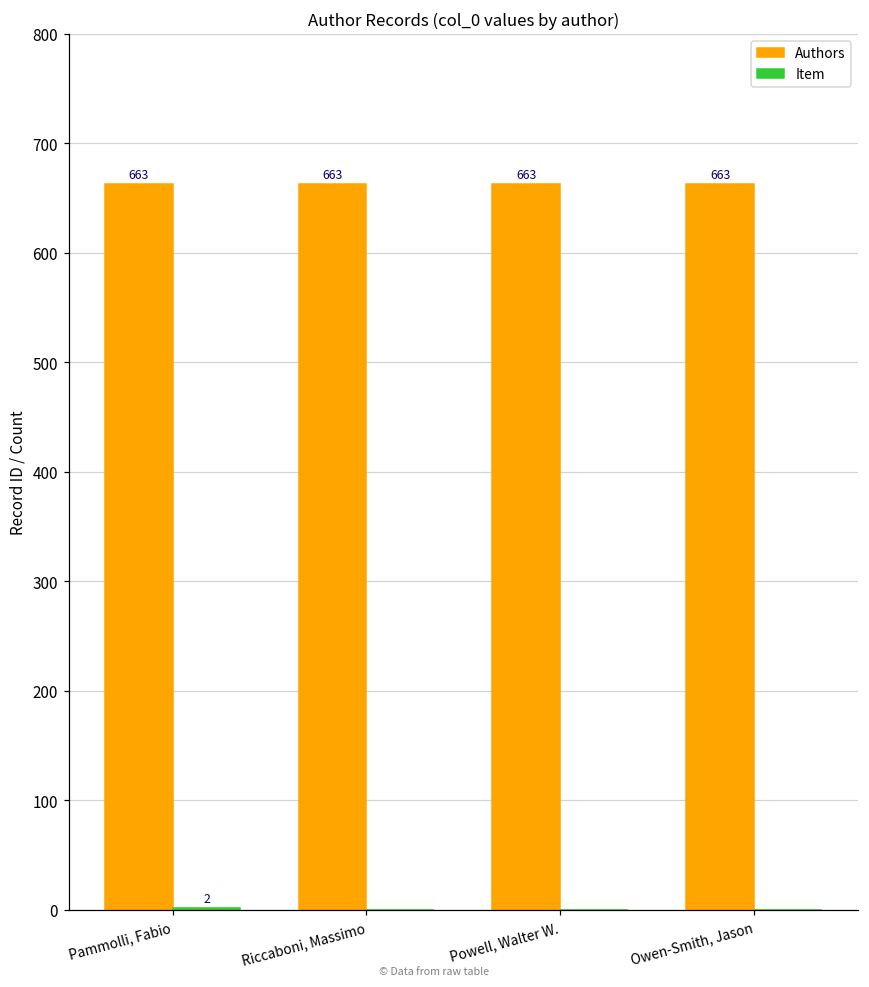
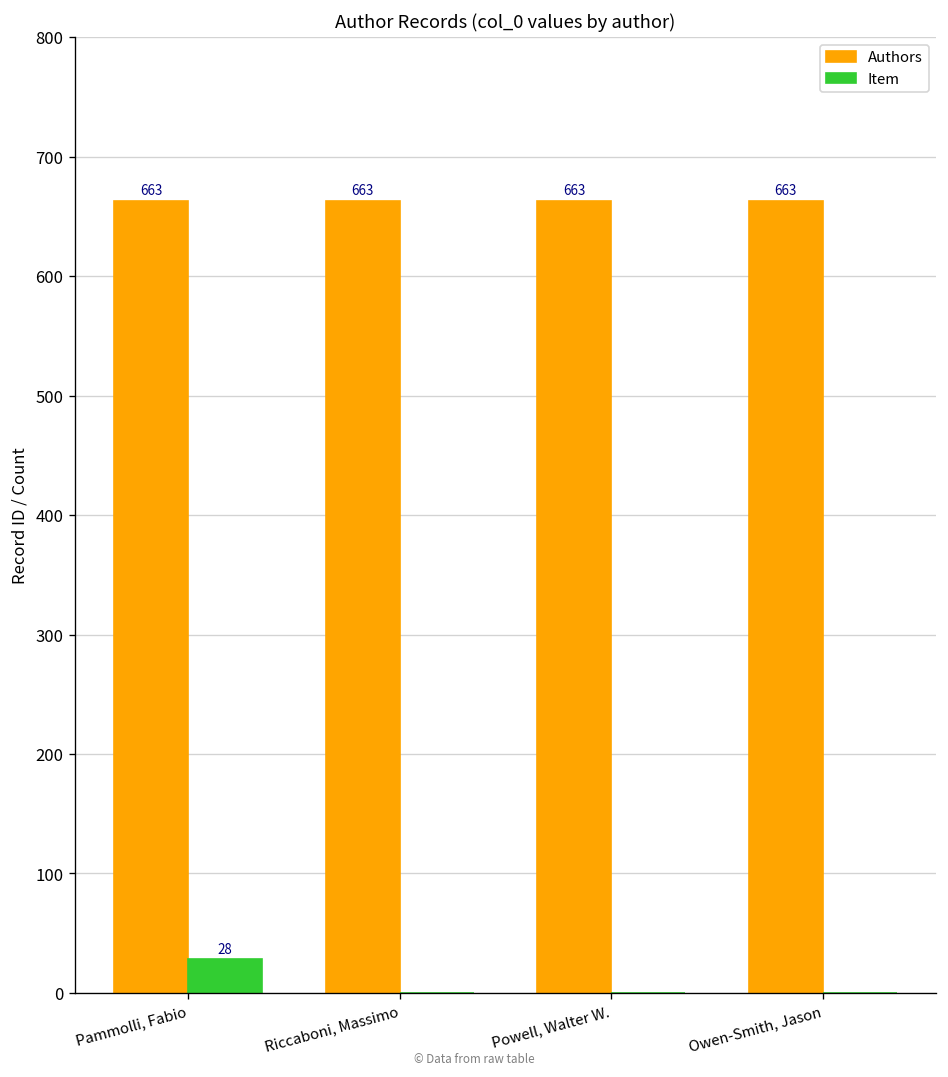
  {
    "Authors": {
      "Pammolli, Fabio": 663,
      "Riccaboni, Massimo": 663,
      "Powell, Walter W.": 663,
      "Owen-Smith, Jason": 663
    },
    "Item": {
-     "Pammolli, Fabio": 2
+     "Pammolli, Fabio": 28
    }
  }
